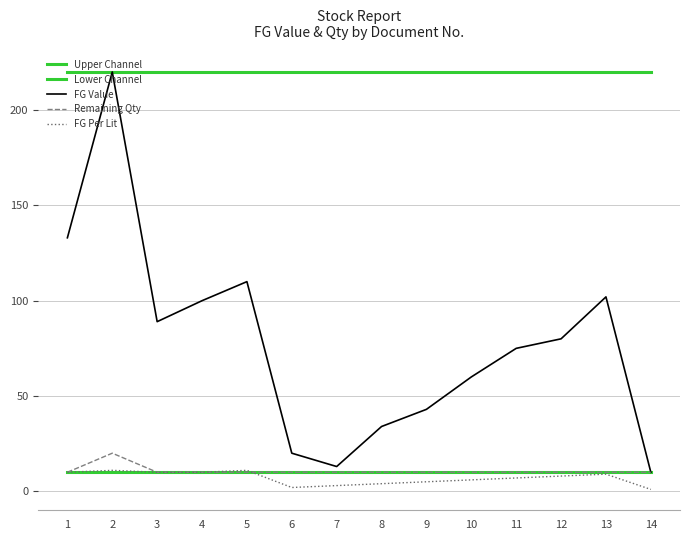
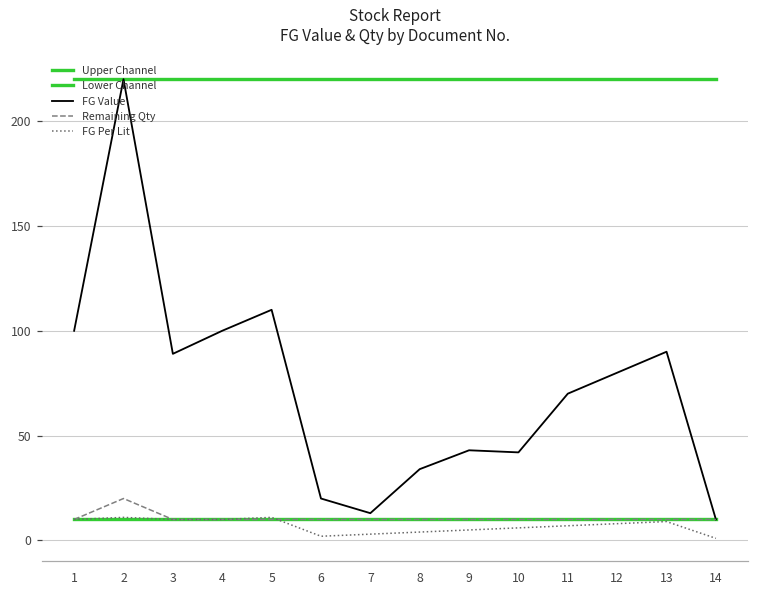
  {
    "FG Value": {
-     "1": 133,
+     "1": 100,
      "3": 89,
      "4": 100,
      "5": 110,
      "6": 20,
      "7": 13,
      "8": 34,
      "9": 43,
-     "10": 60,
-     "11": 75,
+     "10": 42,
+     "11": 70,
      "12": 80,
-     "13": 102
+     "13": 90
    }
  }
